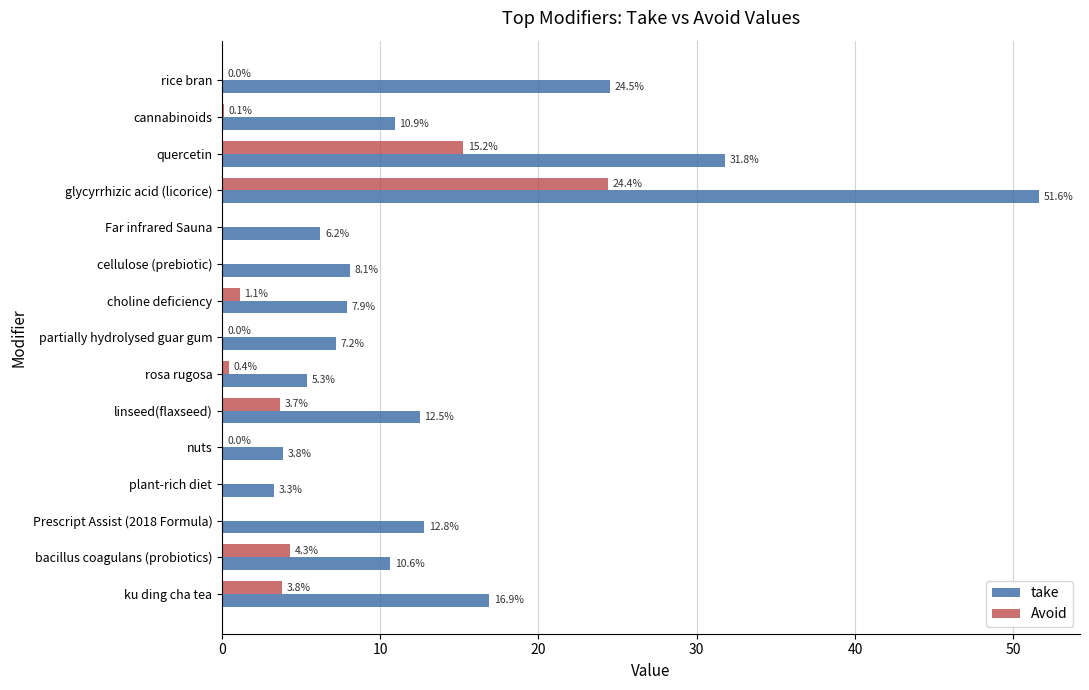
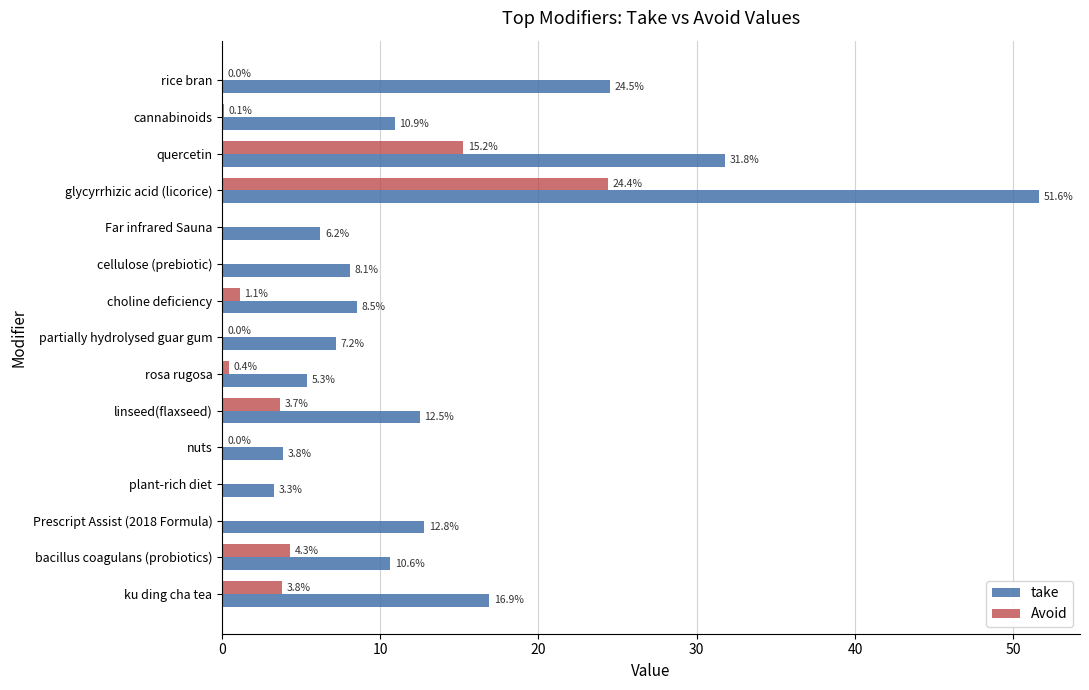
  {
    "take": {
      "rice bran": "24.5%",
      "cannabinoids": "10.9%",
      "quercetin": "31.8%",
      "glycyrrhizic acid (licorice)": "51.6%",
      "Far infrared Sauna": "6.2%",
      "cellulose (prebiotic)": "8.1%",
-     "choline deficiency": "7.9%",
+     "choline deficiency": "8.5%",
      "partially hydrolysed guar gum": "7.2%",
      "rosa rugosa": "5.3%",
      "linseed(flaxseed)": "12.5%",
      "nuts": "3.8%",
      "plant-rich diet": "3.3%",
      "Prescript Assist (2018 Formula)": "12.8%",
      "bacillus coagulans (probiotics)": "10.6%",
      "ku ding cha tea": "16.9%"
    },
    "Avoid": {
      "rice bran": "0.0%",
      "cannabinoids": "0.1%",
      "quercetin": "15.2%",
      "glycyrrhizic acid (licorice)": "24.4%",
      "choline deficiency": "1.1%",
      "partially hydrolysed guar gum": "0.0%",
      "rosa rugosa": "0.4%",
      "linseed(flaxseed)": "3.7%",
      "nuts": "0.0%",
      "bacillus coagulans (probiotics)": "4.3%",
      "ku ding cha tea": "3.8%"
    }
  }
